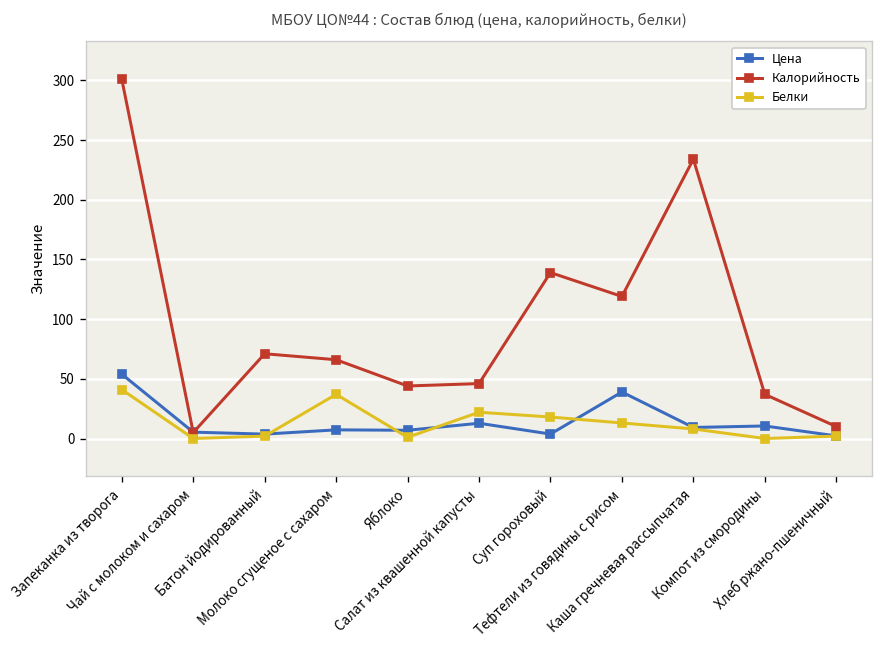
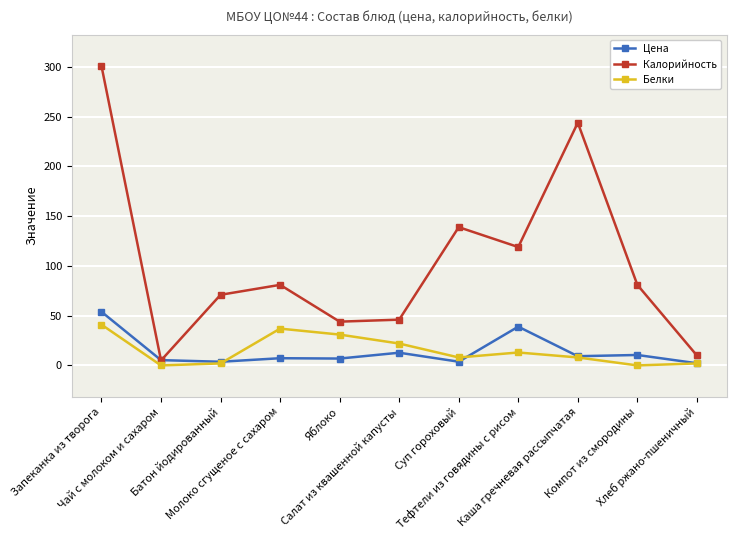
  {
    "Калорийность": {
      "Запеканка из творога": 300,
      "Батон йодированный": 70,
-     "Молоко сгущеное с сахаром": 70,
+     "Молоко сгущеное с сахаром": 80,
      "Яблоко": 40,
      "Салат из квашенной капусты": 50,
      "Суп гороховый": 140,
      "Тефтели из говядины с рисом": 120,
-     "Каша гречневая рассыпчатая": 230,
-     "Компот из смородины": 40,
+     "Каша гречневая рассыпчатая": 240,
+     "Компот из смородины": 80,
      "Хлеб ржано-пшеничный": 10
    },
    "Белки": {
      "Запеканка из творога": 40,
      "Чай с молоком и сахаром": 0,
      "Молоко сгущеное с сахаром": 40,
-     "Яблоко": 0,
+     "Яблоко": 30,
      "Салат из квашенной капусты": 20,
-     "Суп гороховый": 20,
+     "Суп гороховый": 10,
      "Тефтели из говядины с рисом": 10,
      "Компот из смородины": 0
    }
  }
